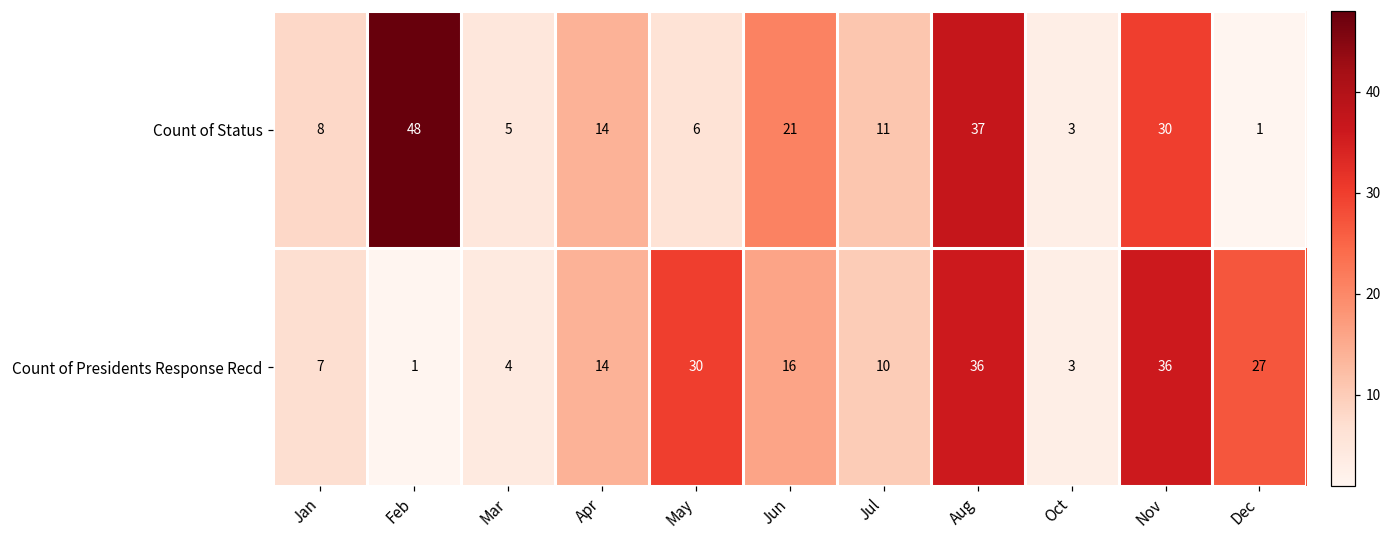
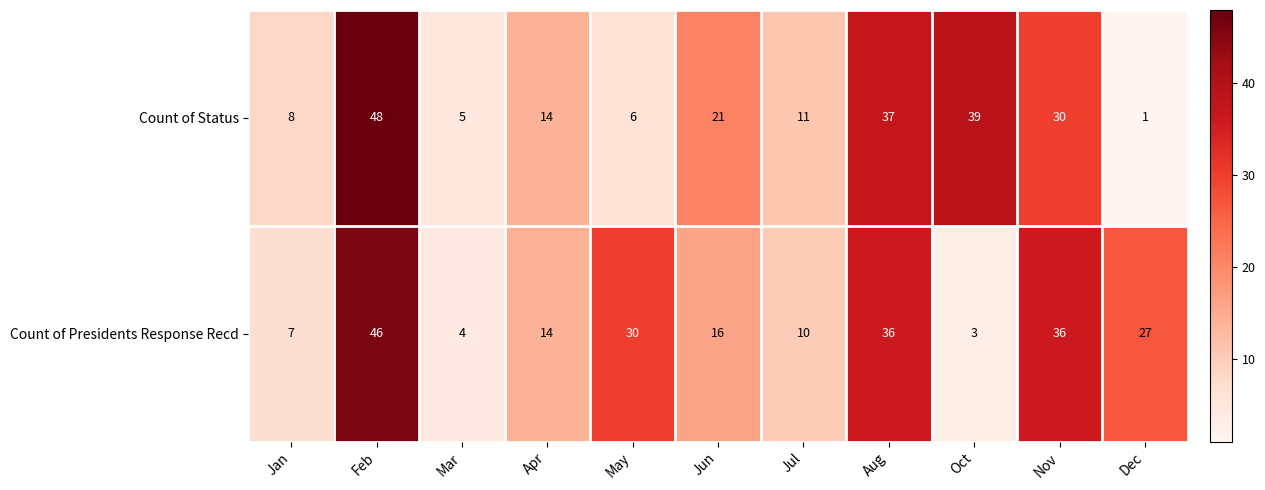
  {
    "Count of Status": {
      "Jan": 8,
      "Feb": 48,
      "Mar": 5,
      "Apr": 14,
      "May": 6,
      "Jun": 21,
      "Jul": 11,
      "Aug": 37,
-     "Oct": 3,
+     "Oct": 39,
      "Nov": 30,
      "Dec": 1
    },
    "Count of Presidents Response Recd": {
      "Jan": 7,
-     "Feb": 1,
+     "Feb": 46,
      "Mar": 4,
      "Apr": 14,
      "May": 30,
      "Jun": 16,
      "Jul": 10,
      "Aug": 36,
      "Oct": 3,
      "Nov": 36,
      "Dec": 27
    }
  }
